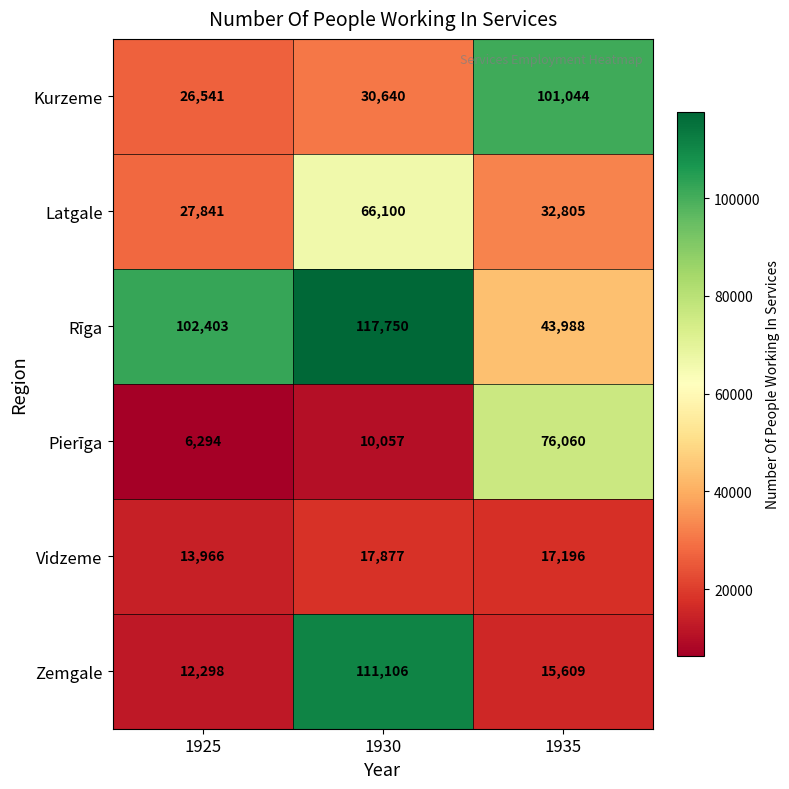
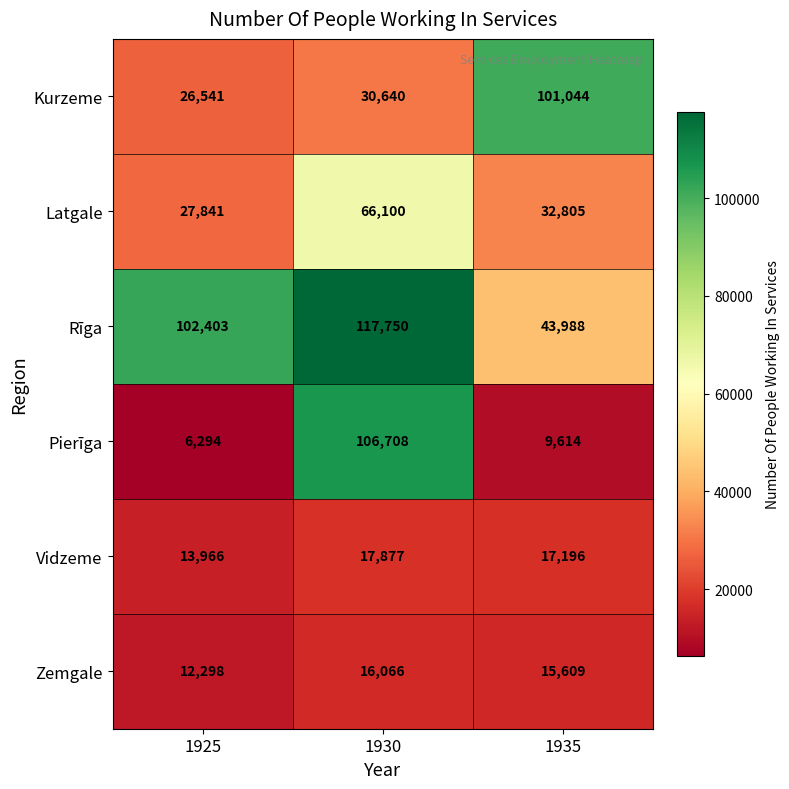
  {
    "Kurzeme": {
      "1925": "26,541",
      "1930": "30,640"
    },
    "Latgale": {
      "1925": "27,841",
      "1930": "66,100",
      "1935": "32,805"
    },
    "Rīga": {
      "1925": "102,403",
      "1930": "117,750",
      "1935": "43,988"
    },
    "Pierīga": {
      "1925": "6,294",
-     "1930": "10,057",
-     "1935": "76,060"
+     "1930": "106,708",
+     "1935": "9,614"
    },
    "Vidzeme": {
      "1925": "13,966",
      "1930": "17,877",
      "1935": "17,196"
    },
    "Zemgale": {
      "1925": "12,298",
-     "1930": "111,106",
+     "1930": "16,066",
      "1935": "15,609"
    }
  }
